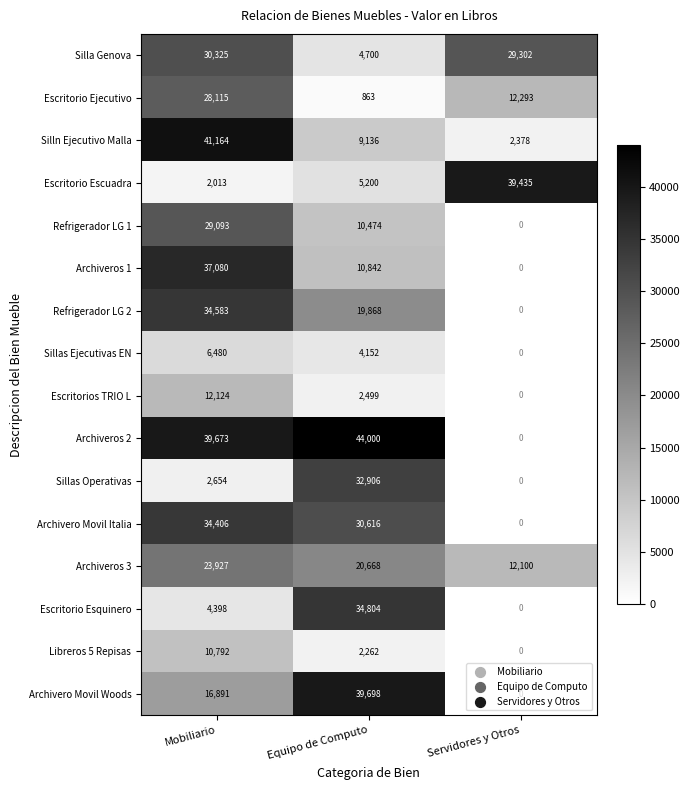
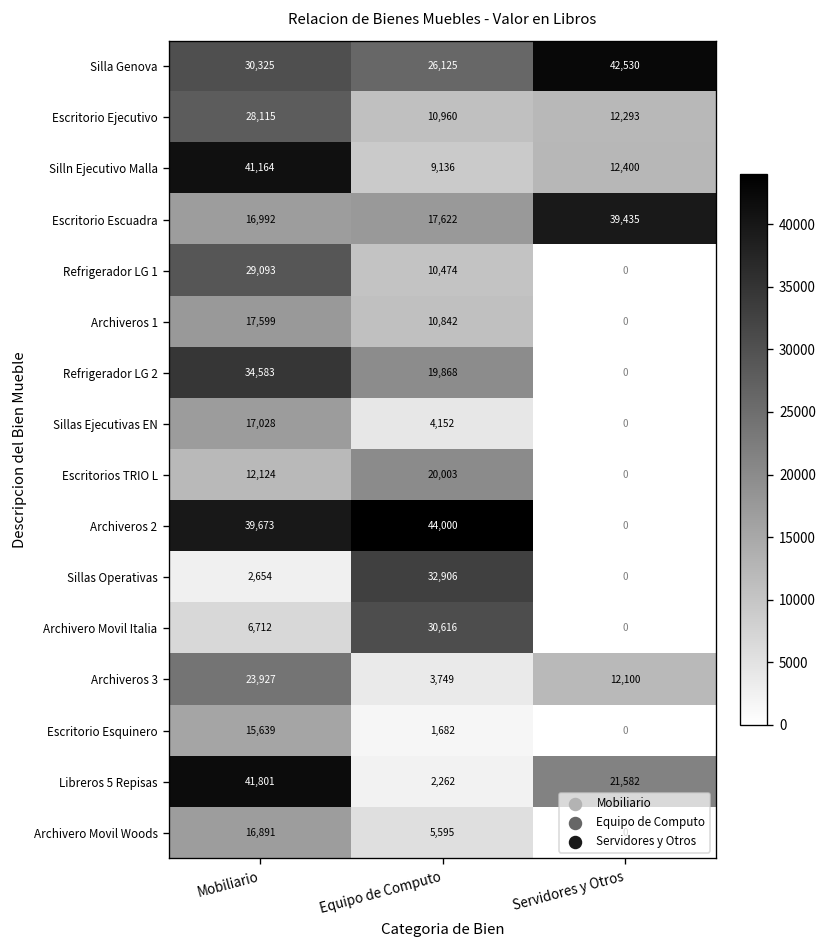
  {
    "Silla Genova": {
      "Mobiliario": "30,325",
-     "Equipo de Computo": "4,700",
-     "Servidores y Otros": "29,302"
+     "Equipo de Computo": "26,125",
+     "Servidores y Otros": "42,530"
    },
    "Escritorio Ejecutivo": {
      "Mobiliario": "28,115",
-     "Equipo de Computo": "863",
+     "Equipo de Computo": "10,960",
      "Servidores y Otros": "12,293"
    },
    "Silln Ejecutivo Malla": {
      "Mobiliario": "41,164",
      "Equipo de Computo": "9,136",
-     "Servidores y Otros": "2,378"
+     "Servidores y Otros": "12,400"
    },
    "Escritorio Escuadra": {
-     "Mobiliario": "2,013",
-     "Equipo de Computo": "5,200",
+     "Mobiliario": "16,992",
+     "Equipo de Computo": "17,622",
      "Servidores y Otros": "39,435"
    },
    "Refrigerador LG 1": {
      "Mobiliario": "29,093",
      "Equipo de Computo": "10,474",
      "Servidores y Otros": "0"
    },
    "Archiveros 1": {
-     "Mobiliario": "37,080",
+     "Mobiliario": "17,599",
      "Equipo de Computo": "10,842",
      "Servidores y Otros": "0"
    },
    "Refrigerador LG 2": {
      "Mobiliario": "34,583",
      "Equipo de Computo": "19,868",
      "Servidores y Otros": "0"
    },
    "Sillas Ejecutivas EN": {
-     "Mobiliario": "6,480",
+     "Mobiliario": "17,028",
      "Equipo de Computo": "4,152",
      "Servidores y Otros": "0"
    },
    "Escritorios TRIO L": {
      "Mobiliario": "12,124",
-     "Equipo de Computo": "2,499",
+     "Equipo de Computo": "20,003",
      "Servidores y Otros": "0"
    },
    "Archiveros 2": {
      "Mobiliario": "39,673",
      "Equipo de Computo": "44,000",
      "Servidores y Otros": "0"
    },
    "Sillas Operativas": {
      "Mobiliario": "2,654",
      "Equipo de Computo": "32,906",
      "Servidores y Otros": "0"
    },
    "Archivero Movil Italia": {
-     "Mobiliario": "34,406",
+     "Mobiliario": "6,712",
      "Equipo de Computo": "30,616",
      "Servidores y Otros": "0"
    },
    "Archiveros 3": {
      "Mobiliario": "23,927",
-     "Equipo de Computo": "20,668",
+     "Equipo de Computo": "3,749",
      "Servidores y Otros": "12,100"
    },
    "Escritorio Esquinero": {
-     "Mobiliario": "4,398",
-     "Equipo de Computo": "34,804",
+     "Mobiliario": "15,639",
+     "Equipo de Computo": "1,682",
      "Servidores y Otros": "0"
    },
    "Libreros 5 Repisas": {
-     "Mobiliario": "10,792",
+     "Mobiliario": "41,801",
      "Equipo de Computo": "2,262",
-     "Servidores y Otros": "0"
+     "Servidores y Otros": "21,582"
    },
    "Archivero Movil Woods": {
      "Mobiliario": "16,891",
-     "Equipo de Computo": "39,698"
+     "Equipo de Computo": "5,595"
    }
  }
